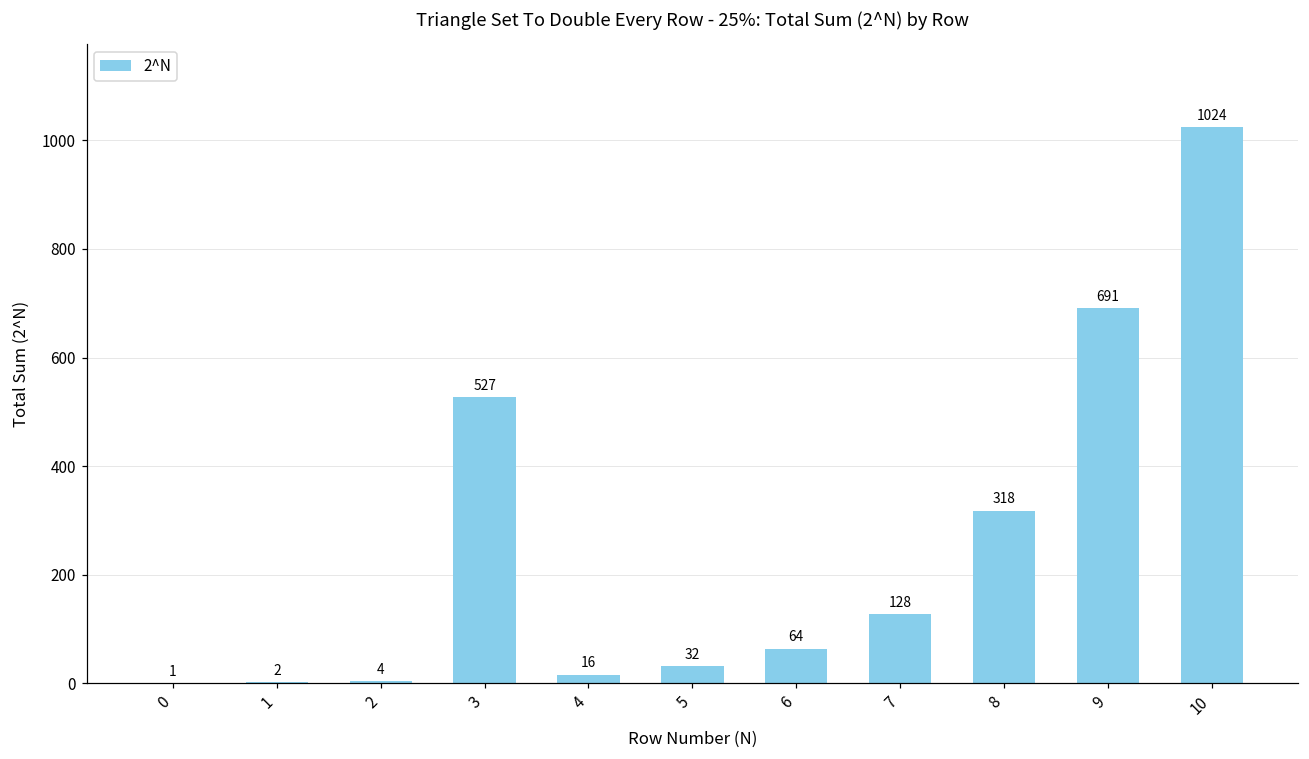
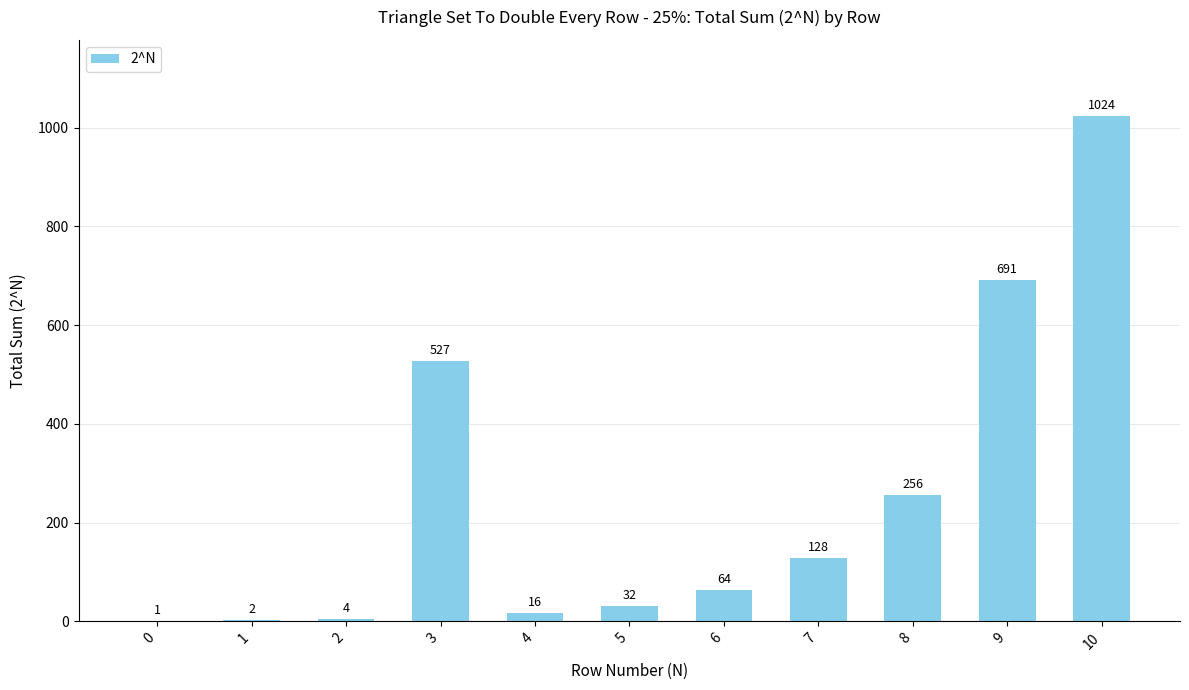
  {
    "0": 1,
    "1": 2,
    "2": 4,
    "3": 527,
    "4": 16,
    "5": 32,
    "6": 64,
    "7": 128,
-   "8": 318,
+   "8": 256,
    "9": 691,
    "10": 1024
  }
